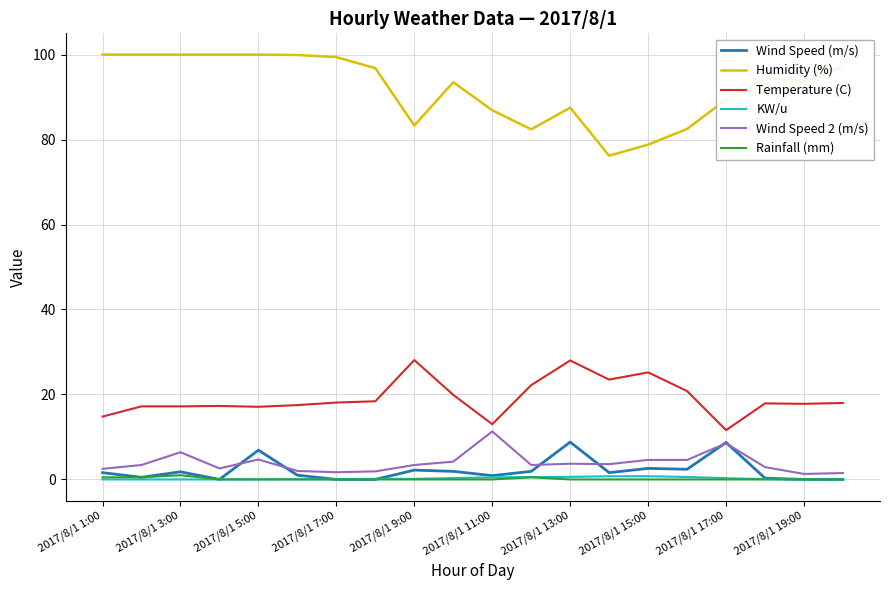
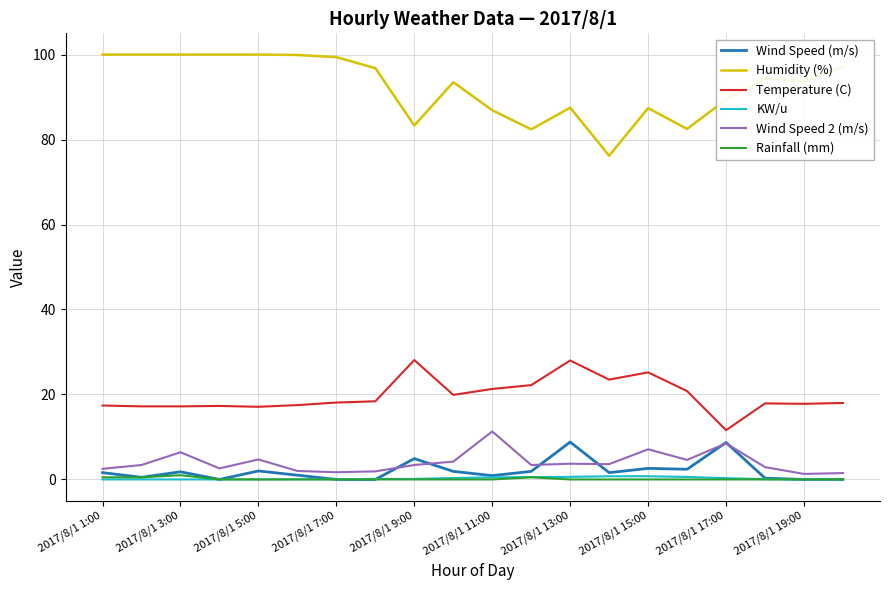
  {
    "Wind Speed (m/s)": {
      "2017/8/1 1:00": 2,
      "2017/8/1 3:00": 2,
-     "2017/8/1 5:00": 7,
-     "2017/8/1 9:00": 2,
+     "2017/8/1 5:00": 2,
+     "2017/8/1 9:00": 5,
      "2017/8/1 13:00": 9,
      "2017/8/1 15:00": 3
    },
    "Humidity (%)": {
      "2017/8/1 1:00": 100,
      "2017/8/1 3:00": 100,
      "2017/8/1 5:00": 100,
      "2017/8/1 7:00": 99,
      "2017/8/1 9:00": 83,
      "2017/8/1 11:00": 87,
      "2017/8/1 13:00": 88,
-     "2017/8/1 15:00": 79
+     "2017/8/1 15:00": 87
    },
    "Temperature (C)": {
-     "2017/8/1 1:00": 15,
+     "2017/8/1 1:00": 17,
      "2017/8/1 3:00": 17,
      "2017/8/1 5:00": 17,
      "2017/8/1 7:00": 18,
      "2017/8/1 9:00": 28,
-     "2017/8/1 11:00": 13,
+     "2017/8/1 11:00": 21,
      "2017/8/1 13:00": 28,
      "2017/8/1 15:00": 25,
      "2017/8/1 17:00": 12,
      "2017/8/1 19:00": 18
    },
    "KW/u": {
      "2017/8/1 3:00": 0,
      "2017/8/1 15:00": 1
    },
    "Wind Speed 2 (m/s)": {
      "2017/8/1 1:00": 3,
      "2017/8/1 3:00": 6,
      "2017/8/1 5:00": 5,
      "2017/8/1 7:00": 2,
      "2017/8/1 9:00": 3,
      "2017/8/1 11:00": 11,
      "2017/8/1 13:00": 4,
-     "2017/8/1 15:00": 5,
+     "2017/8/1 15:00": 7,
      "2017/8/1 19:00": 1
    },
    "Rainfall (mm)": {
      "2017/8/1 3:00": 1,
      "2017/8/1 15:00": 0
    }
  }
